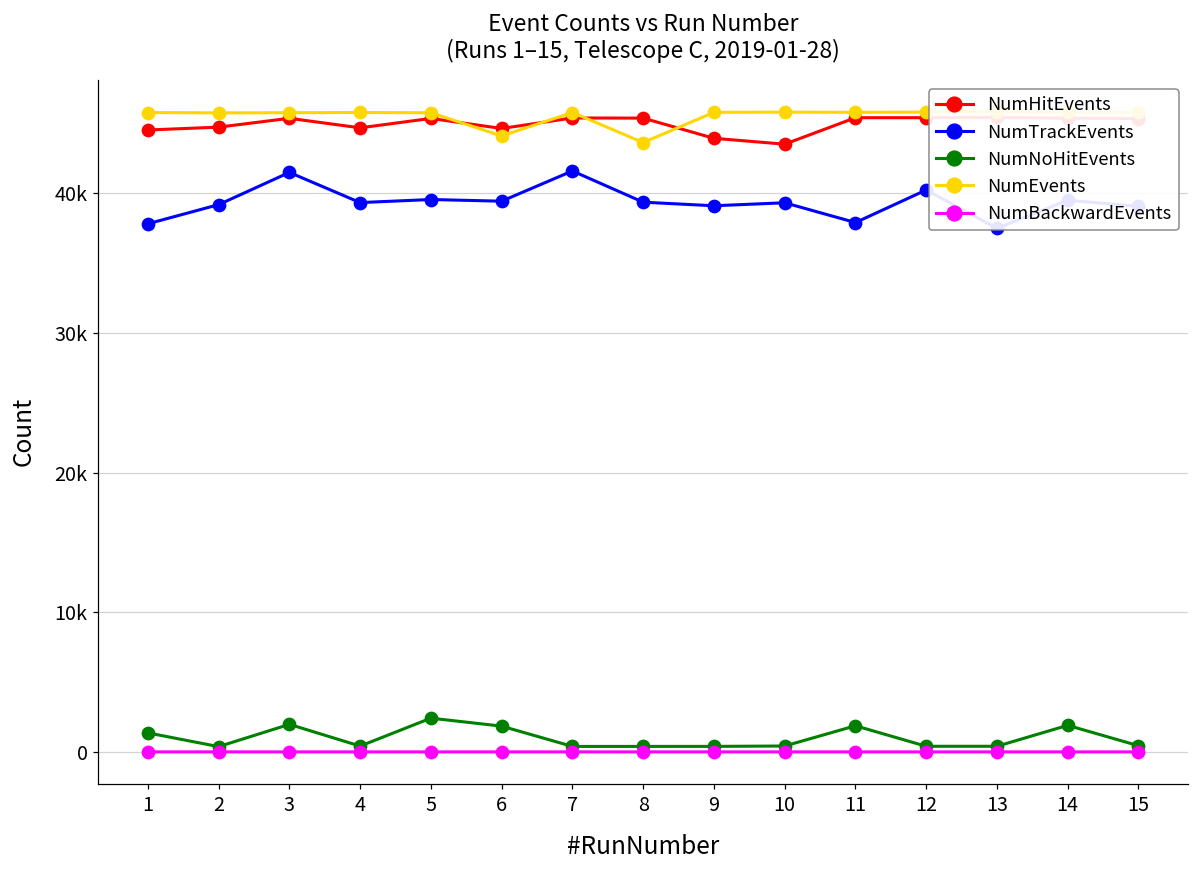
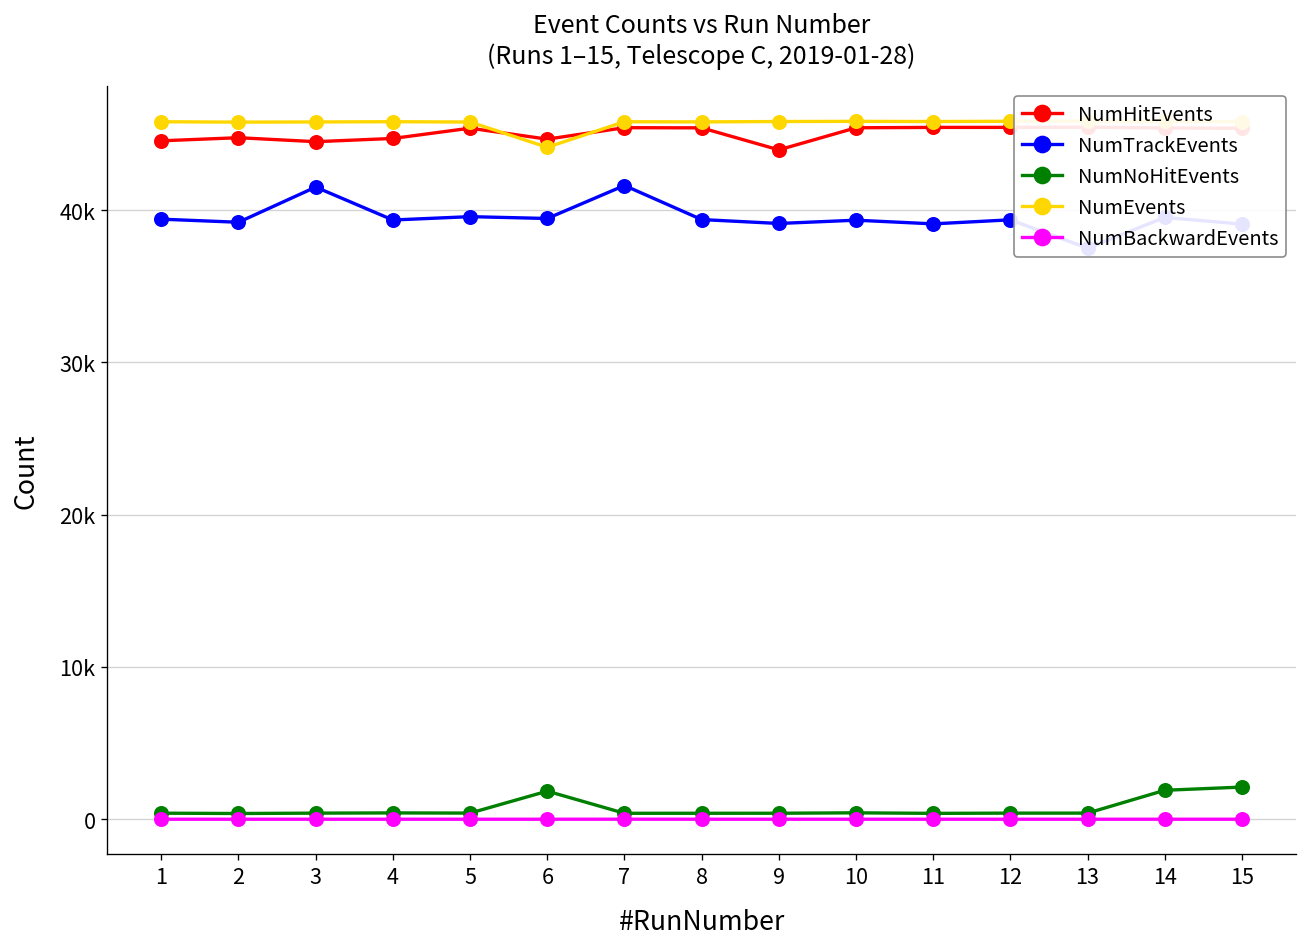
  {
    "NumHitEvents": {
      "1": 44500,
      "2": 44700,
-     "3": 45400,
+     "3": 44500,
      "4": 44700,
      "5": 45400,
      "6": 44700,
      "7": 45400,
      "8": 45400,
      "9": 43900,
-     "10": 43500,
+     "10": 45400,
      "11": 45400,
      "12": 45400
    },
    "NumTrackEvents": {
-     "1": 37800,
+     "1": 39400,
      "2": 39200,
      "3": 41500,
      "4": 39300,
      "5": 39600,
      "6": 39400,
      "7": 41600,
      "8": 39400,
      "9": 39100,
      "10": 39300,
-     "11": 37900,
-     "12": 40200
+     "11": 39100,
+     "12": 39400
    },
    "NumNoHitEvents": {
-     "1": 1400,
+     "1": 400,
      "2": 400,
-     "3": 2000,
+     "3": 400,
      "4": 400,
-     "5": 2400,
+     "5": 400,
      "6": 1800,
      "7": 400,
      "8": 400,
      "9": 400,
      "10": 400,
-     "11": 1900,
+     "11": 400,
      "12": 400,
      "13": 400,
      "14": 1900,
-     "15": 400
+     "15": 2100
    },
    "NumEvents": {
      "1": 45800,
      "2": 45800,
      "3": 45800,
      "4": 45800,
      "5": 45800,
      "6": 44100,
      "7": 45800,
-     "8": 43600,
+     "8": 45800,
      "9": 45800,
      "10": 45800,
      "11": 45800,
      "12": 45800
    },
    "NumBackwardEvents": {
      "1": 0,
      "2": 0,
      "3": 0,
      "4": 0,
      "5": 0,
      "6": 0,
      "7": 0,
      "8": 0,
      "9": 0,
      "10": 0,
      "11": 0,
      "12": 0,
      "13": 0,
      "14": 0,
      "15": 0
    }
  }
